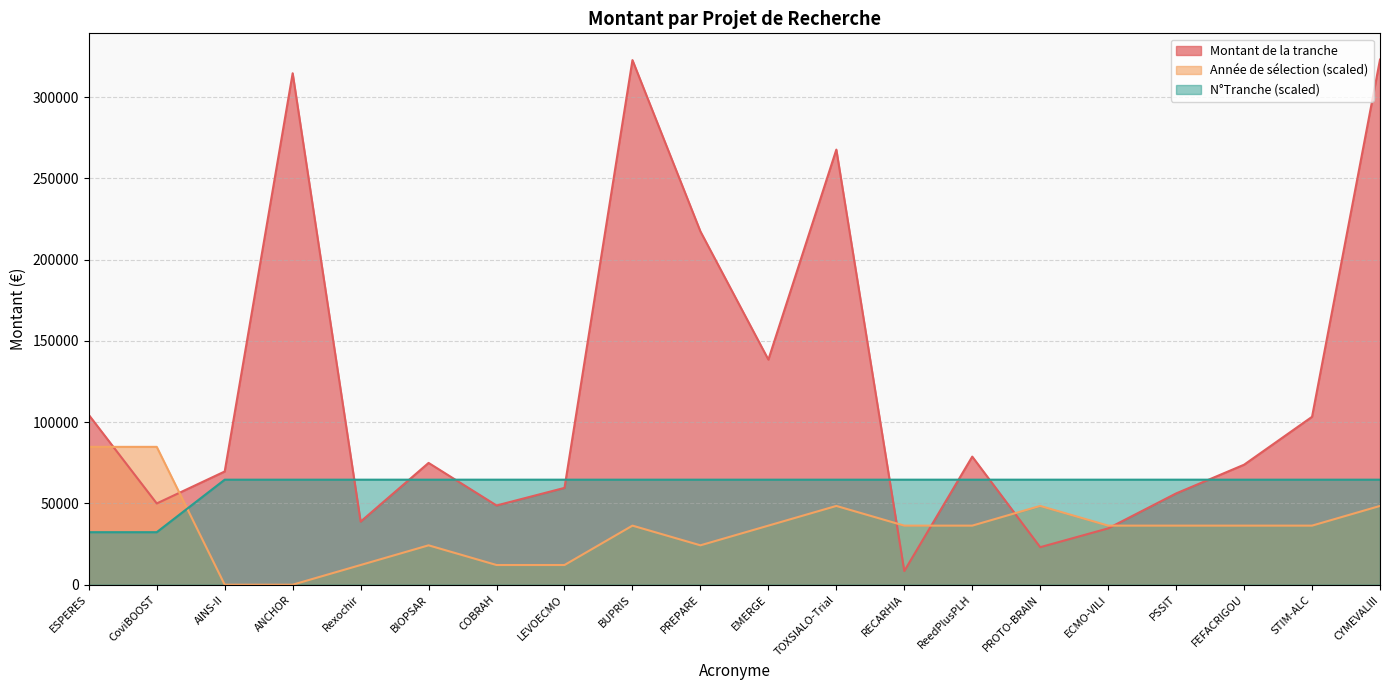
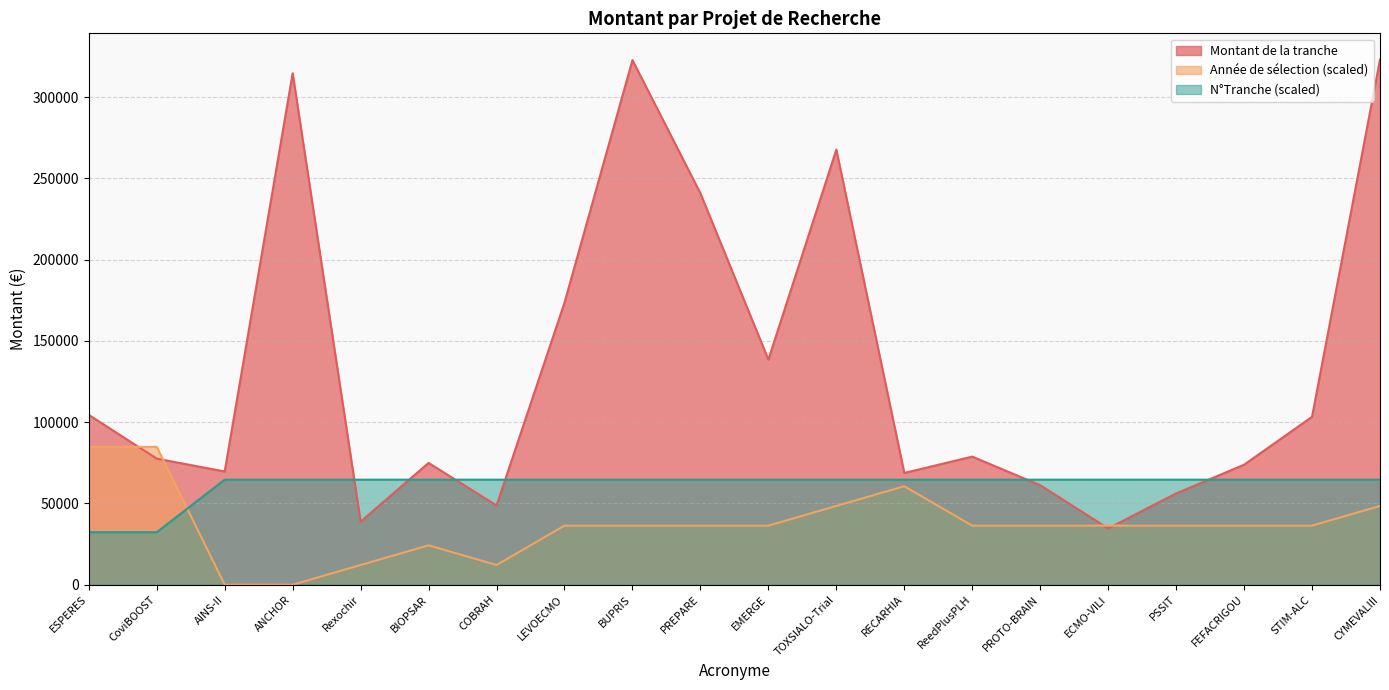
  {
    "Montant de la tranche": {
      "ESPERES": 105000,
-     "CoviBOOST": 50000,
+     "CoviBOOST": 78000,
      "AINS-II": 70000,
      "ANCHOR": 315000,
      "Rexochir": 39000,
      "BIOPSAR": 75000,
      "COBRAH": 49000,
-     "LEVOECMO": 60000,
+     "LEVOECMO": 174000,
      "BUPRIS": 323000,
-     "PREPARE": 217000,
+     "PREPARE": 241000,
      "EMERGE": 139000,
      "TOXSIALO-Trial": 268000,
-     "RECARHIA": 8000,
+     "RECARHIA": 69000,
      "ReedPlusPLH": 79000,
-     "PROTO-BRAIN": 23000,
+     "PROTO-BRAIN": 61000,
      "ECMO-VILI": 35000,
      "PSSIT": 56000,
      "FEFACRIGOU": 74000,
      "STIM-ALC": 103000,
      "CYMEVALIII": 323000
    },
    "Année de sélection (scaled)": {
      "ESPERES": 85000,
      "CoviBOOST": 85000,
      "AINS-II": 0,
      "ANCHOR": 0,
      "Rexochir": 12000,
      "BIOPSAR": 24000,
      "COBRAH": 12000,
-     "LEVOECMO": 12000,
+     "LEVOECMO": 36000,
      "BUPRIS": 36000,
-     "PREPARE": 24000,
+     "PREPARE": 36000,
      "EMERGE": 36000,
      "TOXSIALO-Trial": 48000,
-     "RECARHIA": 36000,
+     "RECARHIA": 61000,
      "ReedPlusPLH": 36000,
-     "PROTO-BRAIN": 48000,
+     "PROTO-BRAIN": 36000,
      "ECMO-VILI": 36000,
      "PSSIT": 36000,
      "FEFACRIGOU": 36000,
      "STIM-ALC": 36000,
      "CYMEVALIII": 48000
    },
    "N°Tranche (scaled)": {
      "ESPERES": 32000,
      "CoviBOOST": 32000,
      "AINS-II": 65000,
      "ANCHOR": 65000,
      "Rexochir": 65000,
      "BIOPSAR": 65000,
      "COBRAH": 65000,
      "LEVOECMO": 65000,
      "BUPRIS": 65000,
      "PREPARE": 65000,
      "EMERGE": 65000,
      "TOXSIALO-Trial": 65000,
      "RECARHIA": 65000,
      "ReedPlusPLH": 65000,
      "PROTO-BRAIN": 65000,
      "ECMO-VILI": 65000,
      "PSSIT": 65000,
      "FEFACRIGOU": 65000,
      "STIM-ALC": 65000,
      "CYMEVALIII": 65000
    }
  }
